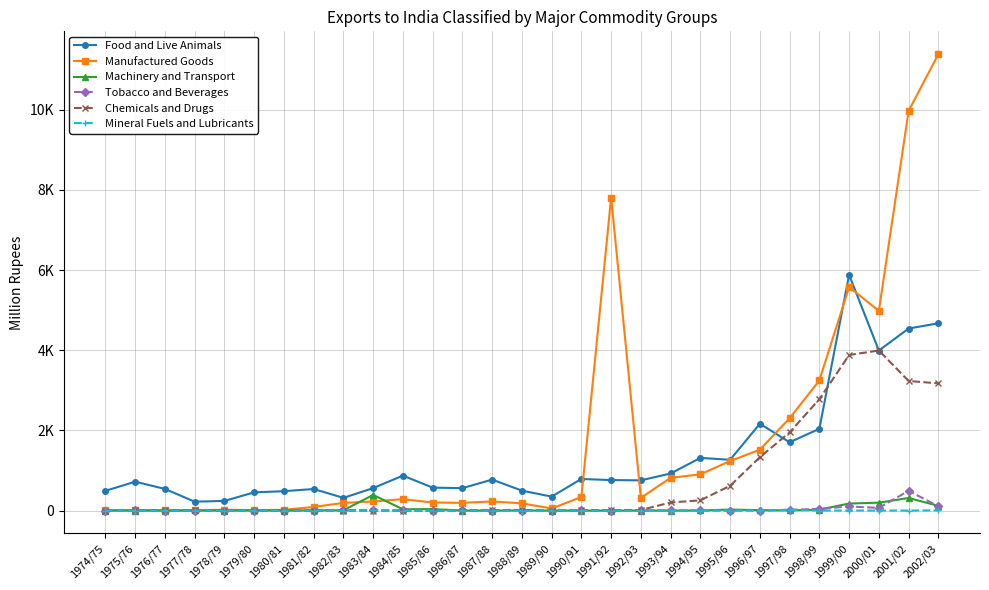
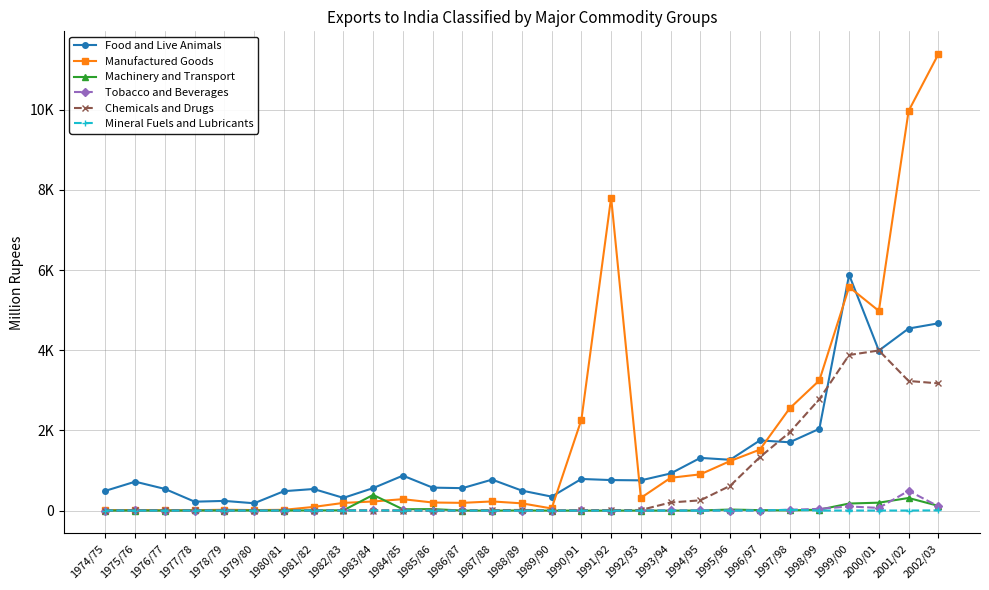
  {
    "Food and Live Animals": {
      "1974/75": 500,
      "1975/76": 700,
      "1976/77": 500,
      "1977/78": 200,
      "1978/79": 200,
-     "1979/80": 500,
+     "1979/80": 200,
      "1980/81": 500,
      "1981/82": 500,
      "1982/83": 300,
      "1983/84": 600,
      "1984/85": 900,
      "1985/86": 600,
      "1986/87": 600,
      "1987/88": 800,
      "1988/89": 500,
      "1989/90": 300,
      "1990/91": 800,
      "1991/92": 800,
      "1992/93": 800,
      "1993/94": 900,
      "1994/95": 1300,
-     "1996/97": 2200,
+     "1996/97": 1800,
      "1997/98": 1700,
      "1998/99": 2000,
      "1999/00": 5900,
      "2001/02": 4500,
      "2002/03": 4700
    },
    "Manufactured Goods": {
      "1981/82": 100,
      "1982/83": 200,
      "1983/84": 200,
      "1984/85": 300,
      "1985/86": 200,
      "1986/87": 200,
      "1987/88": 200,
      "1988/89": 200,
-     "1990/91": 300,
+     "1990/91": 2300,
      "1991/92": 7800,
      "1992/93": 300,
      "1993/94": 800,
      "1994/95": 900,
      "1996/97": 1500,
-     "1997/98": 2300,
+     "1997/98": 2500,
      "1998/99": 3200,
      "1999/00": 5600,
      "2000/01": 5000,
      "2001/02": 10000,
      "2002/03": 11400
    },
    "Machinery and Transport": {
      "1983/84": 400,
      "1999/00": 200,
      "2000/01": 200,
      "2001/02": 300
    },
    "Tobacco and Beverages": {
      "1999/00": 100,
      "2000/01": 100,
      "2001/02": 500
    },
    "Chemicals and Drugs": {
      "1993/94": 200,
      "1994/95": 300,
      "1995/96": 600,
      "1996/97": 1300,
      "1997/98": 2000,
      "1998/99": 2800,
      "1999/00": 3900,
      "2001/02": 3200,
      "2002/03": 3200
    },
    "Mineral Fuels and Lubricants": {
      "1999/00": 0,
      "2000/01": 0,
      "2001/02": 0,
      "2002/03": 0
    }
  }
